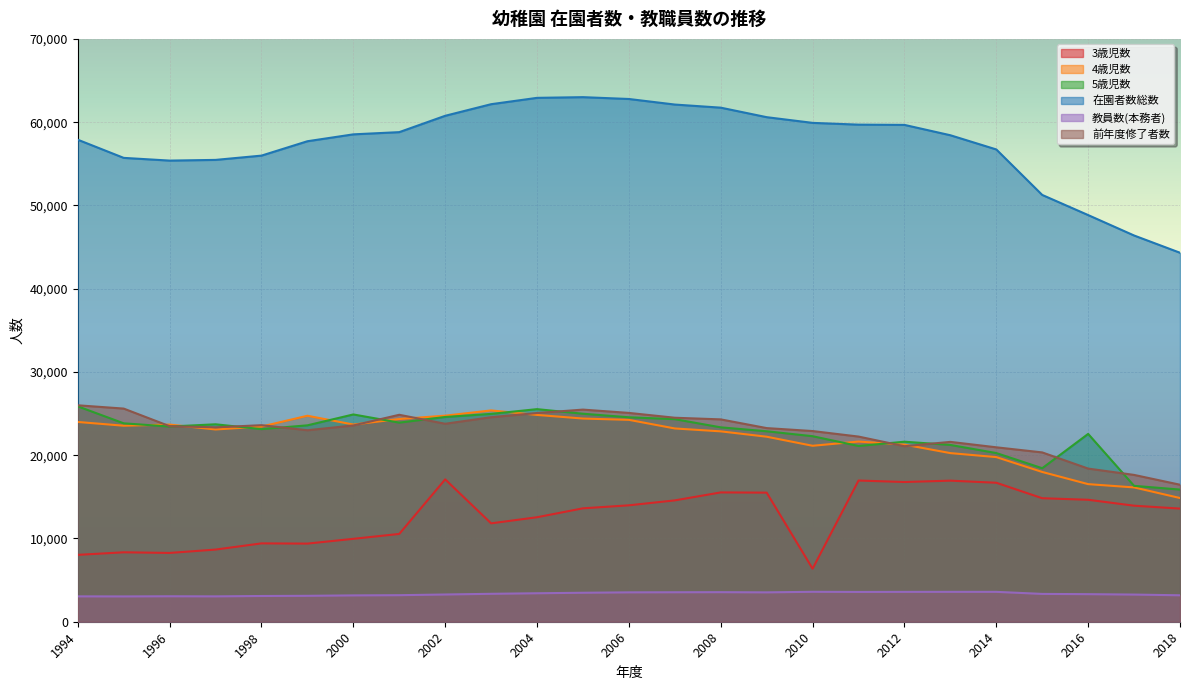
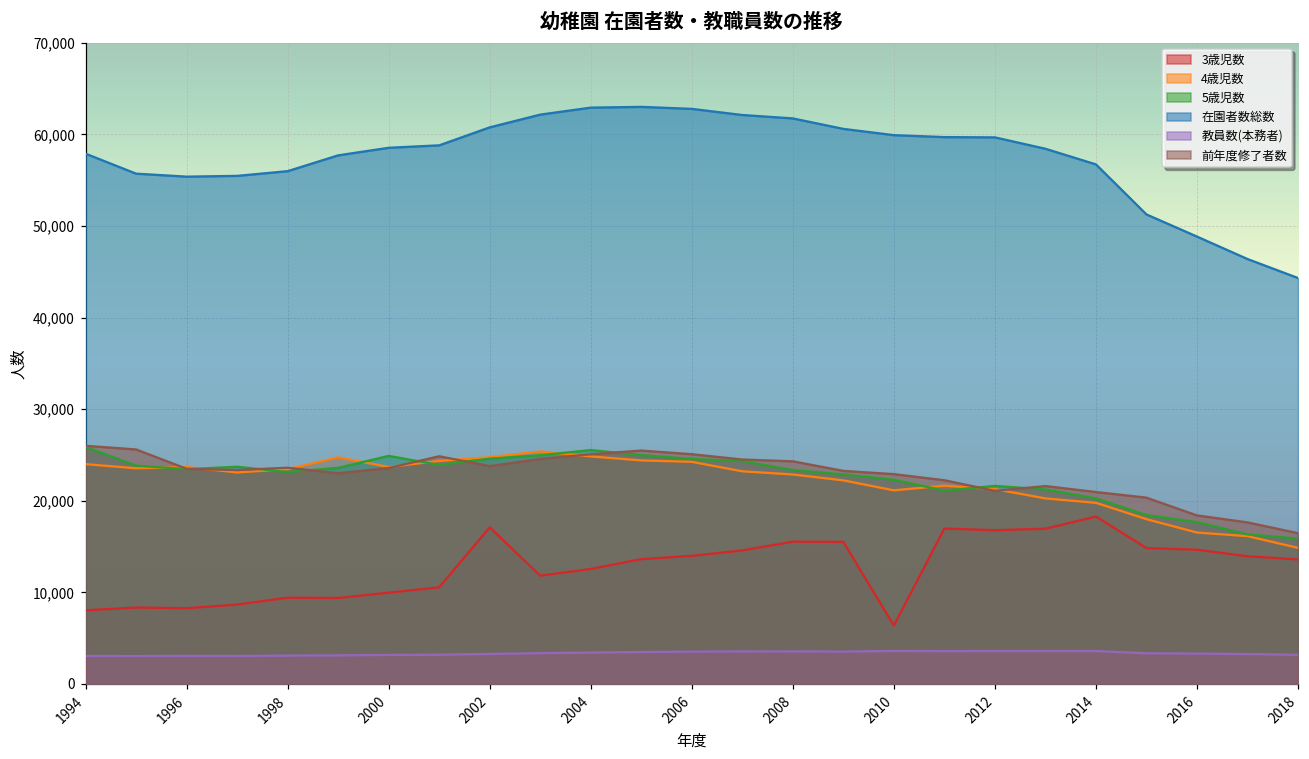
  {
    "3歳児数": {
      "1994": "8,000",
      "1996": "8,000",
      "1998": "9,000",
      "2000": "10,000",
      "2002": "17,000",
      "2004": "13,000",
      "2006": "14,000",
      "2008": "16,000",
      "2010": "6,000",
      "2012": "17,000",
-     "2014": "17,000",
+     "2014": "18,000",
      "2016": "15,000",
      "2018": "14,000"
    },
    "4歳児数": {
      "1994": "24,000",
      "2006": "24,000",
      "2008": "23,000",
      "2010": "21,000",
      "2014": "20,000",
      "2016": "17,000",
      "2018": "15,000"
    },
    "5歳児数": {
      "2000": "25,000",
      "2004": "26,000",
      "2006": "25,000",
      "2008": "23,000",
      "2010": "22,000",
      "2012": "22,000",
      "2014": "20,000",
-     "2016": "23,000",
+     "2016": "18,000",
      "2018": "16,000"
    },
    "在園者数総数": {
      "1994": "58,000",
      "1996": "55,000",
      "1998": "56,000",
      "2000": "59,000",
      "2002": "61,000",
      "2004": "63,000",
      "2006": "63,000",
      "2008": "62,000",
      "2010": "60,000",
      "2012": "60,000",
      "2014": "57,000",
      "2016": "49,000",
      "2018": "44,000"
    },
    "教員数(本務者)": {
      "1994": "3,000",
      "1996": "3,000",
      "1998": "3,000",
      "2000": "3,000",
      "2002": "3,000",
      "2004": "3,000",
      "2006": "4,000",
      "2008": "4,000",
      "2010": "4,000",
      "2012": "4,000",
      "2014": "4,000",
      "2016": "3,000",
      "2018": "3,000"
    },
    "前年度修了者数": {
      "2002": "24,000",
      "2006": "25,000",
      "2008": "24,000",
      "2010": "23,000",
      "2014": "21,000",
      "2016": "18,000",
      "2018": "16,000"
    }
  }
